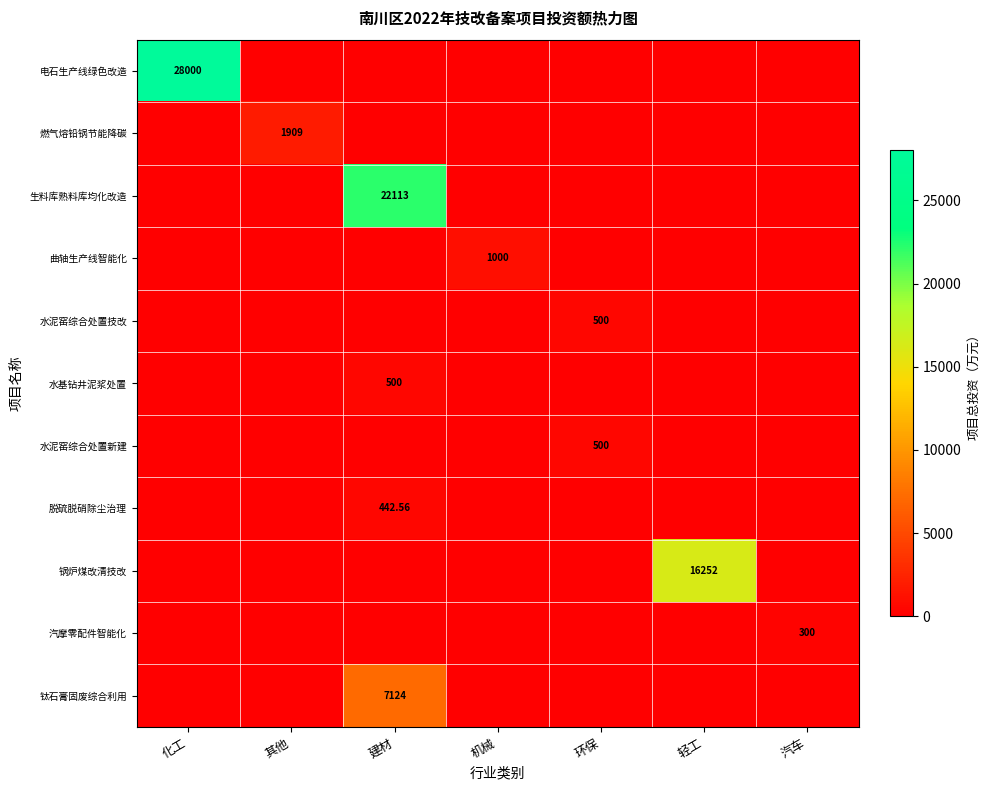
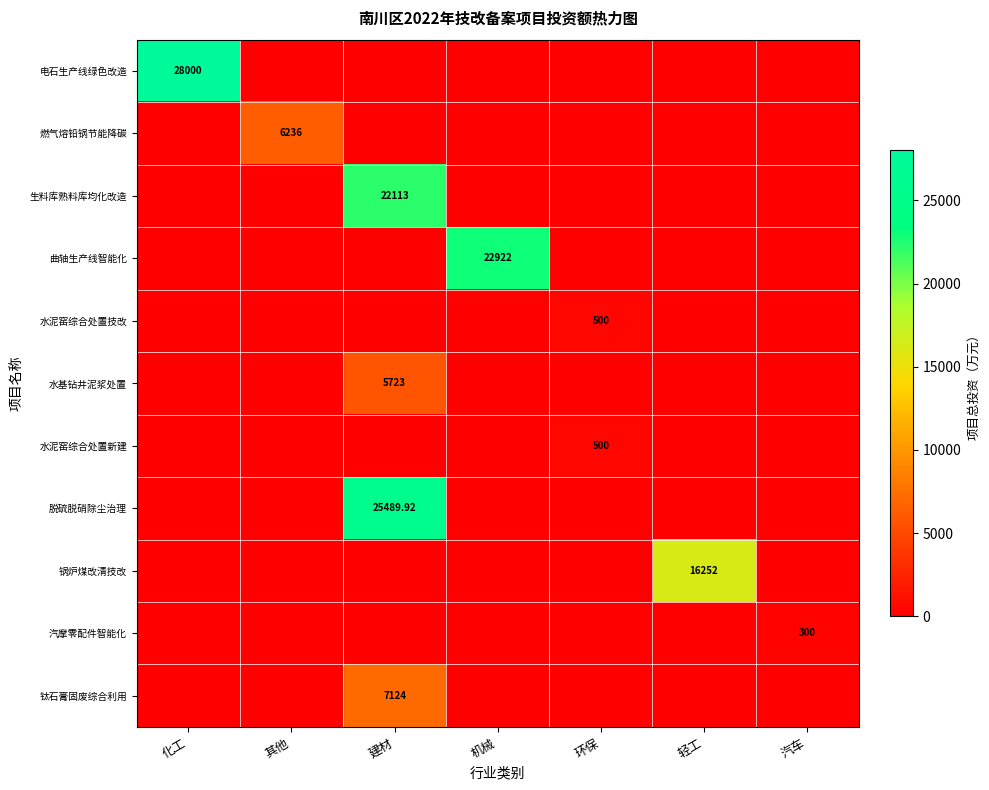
  {
    "电石生产线绿色改造": {
      "化工": 28000
    },
    "燃气熔铅锅节能降碳": {
-     "其他": 1909
+     "其他": 6236
    },
    "生料库熟料库均化改造": {
      "建材": 22113
    },
    "曲轴生产线智能化": {
-     "机械": 1000
+     "机械": 22922
    },
    "水泥窑综合处置技改": {
      "环保": 500
    },
    "水基钻井泥浆处置": {
-     "建材": 500
+     "建材": 5723
    },
    "水泥窑综合处置新建": {
      "环保": 500
    },
    "脱硫脱硝除尘治理": {
-     "建材": 442.56
+     "建材": 25489.92
    },
    "锅炉煤改清技改": {
      "轻工": 16252
    },
    "汽摩零配件智能化": {
      "汽车": 300
    },
    "钛石膏固废综合利用": {
      "建材": 7124
    }
  }
